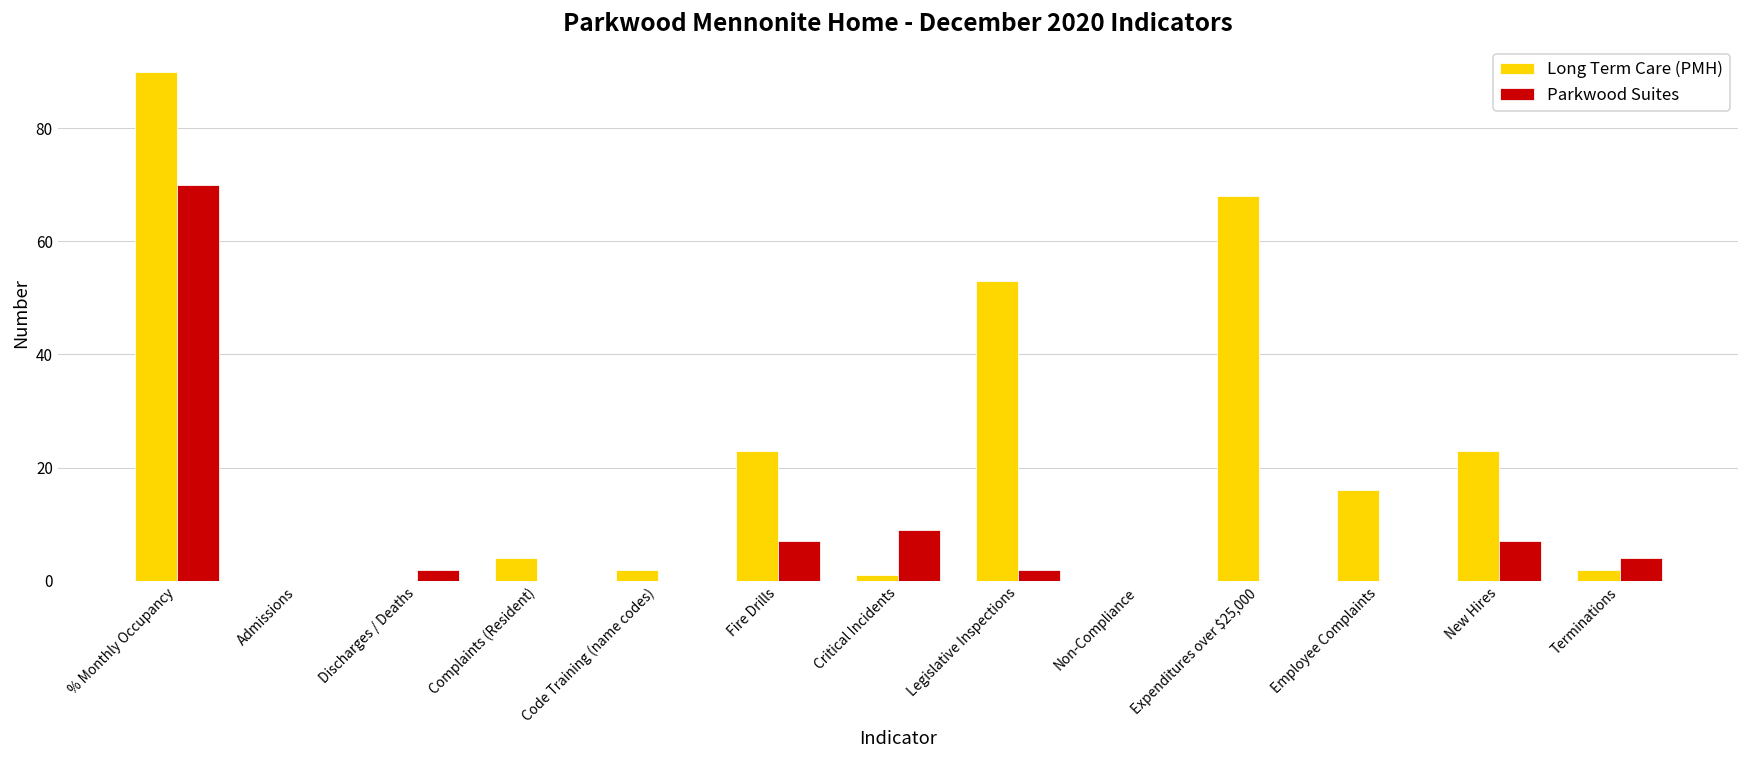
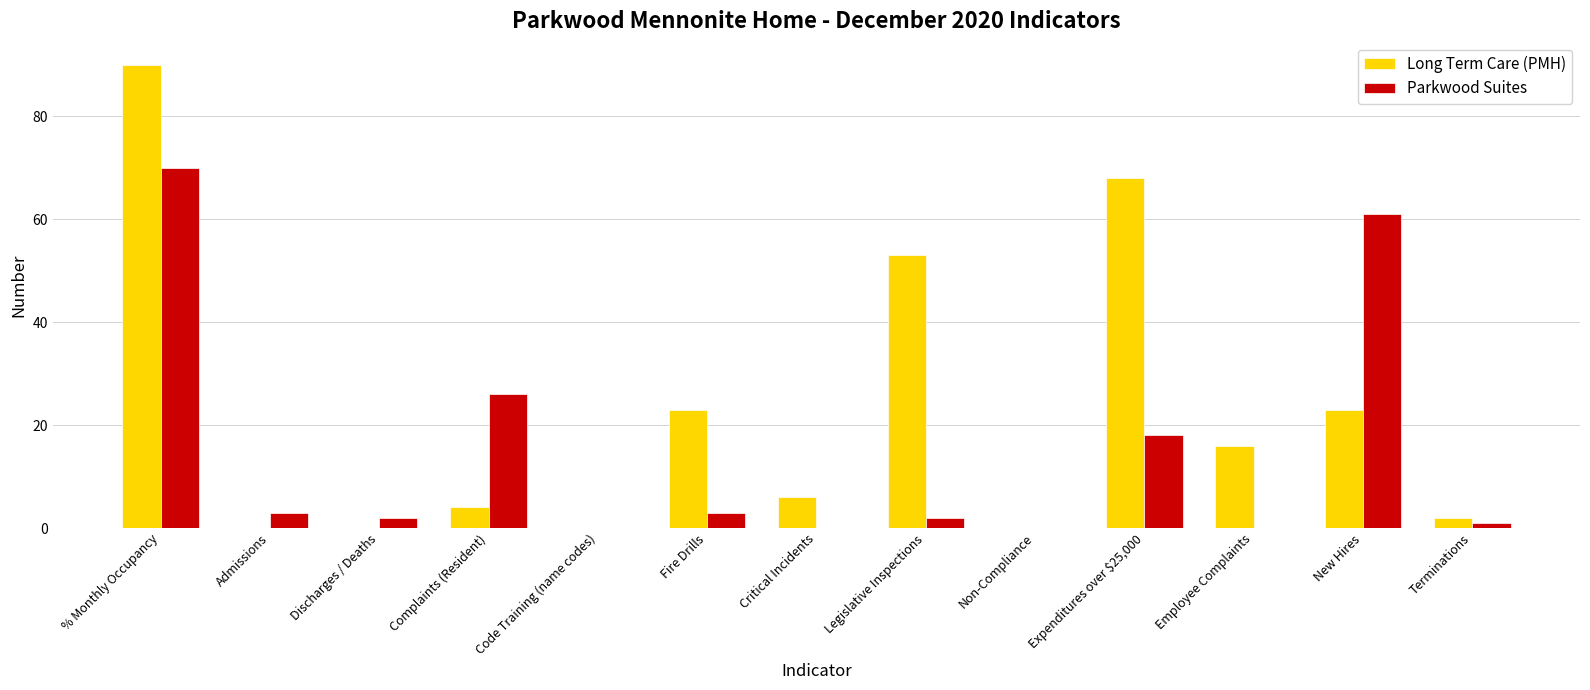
  {
    "Long Term Care (PMH)": {
      "% Monthly Occupancy": 90,
      "Admissions": 0,
      "Discharges / Deaths": 0,
      "Complaints (Resident)": 4,
-     "Code Training (name codes)": 2,
+     "Code Training (name codes)": 0,
      "Fire Drills": 23,
-     "Critical Incidents": 1,
+     "Critical Incidents": 6,
      "Legislative Inspections": 53,
      "Non-Compliance": 0,
      "Expenditures over $25,000": 68,
      "Employee Complaints": 16,
      "New Hires": 23,
      "Terminations": 2
    },
    "Parkwood Suites": {
      "% Monthly Occupancy": 70,
-     "Admissions": 0,
+     "Admissions": 3,
      "Discharges / Deaths": 2,
-     "Complaints (Resident)": 0,
+     "Complaints (Resident)": 26,
      "Code Training (name codes)": 0,
-     "Fire Drills": 7,
-     "Critical Incidents": 9,
+     "Fire Drills": 3,
+     "Critical Incidents": 0,
      "Legislative Inspections": 2,
      "Non-Compliance": 0,
-     "Expenditures over $25,000": 0,
+     "Expenditures over $25,000": 18,
      "Employee Complaints": 0,
-     "New Hires": 7,
-     "Terminations": 4
+     "New Hires": 61,
+     "Terminations": 1
    }
  }
